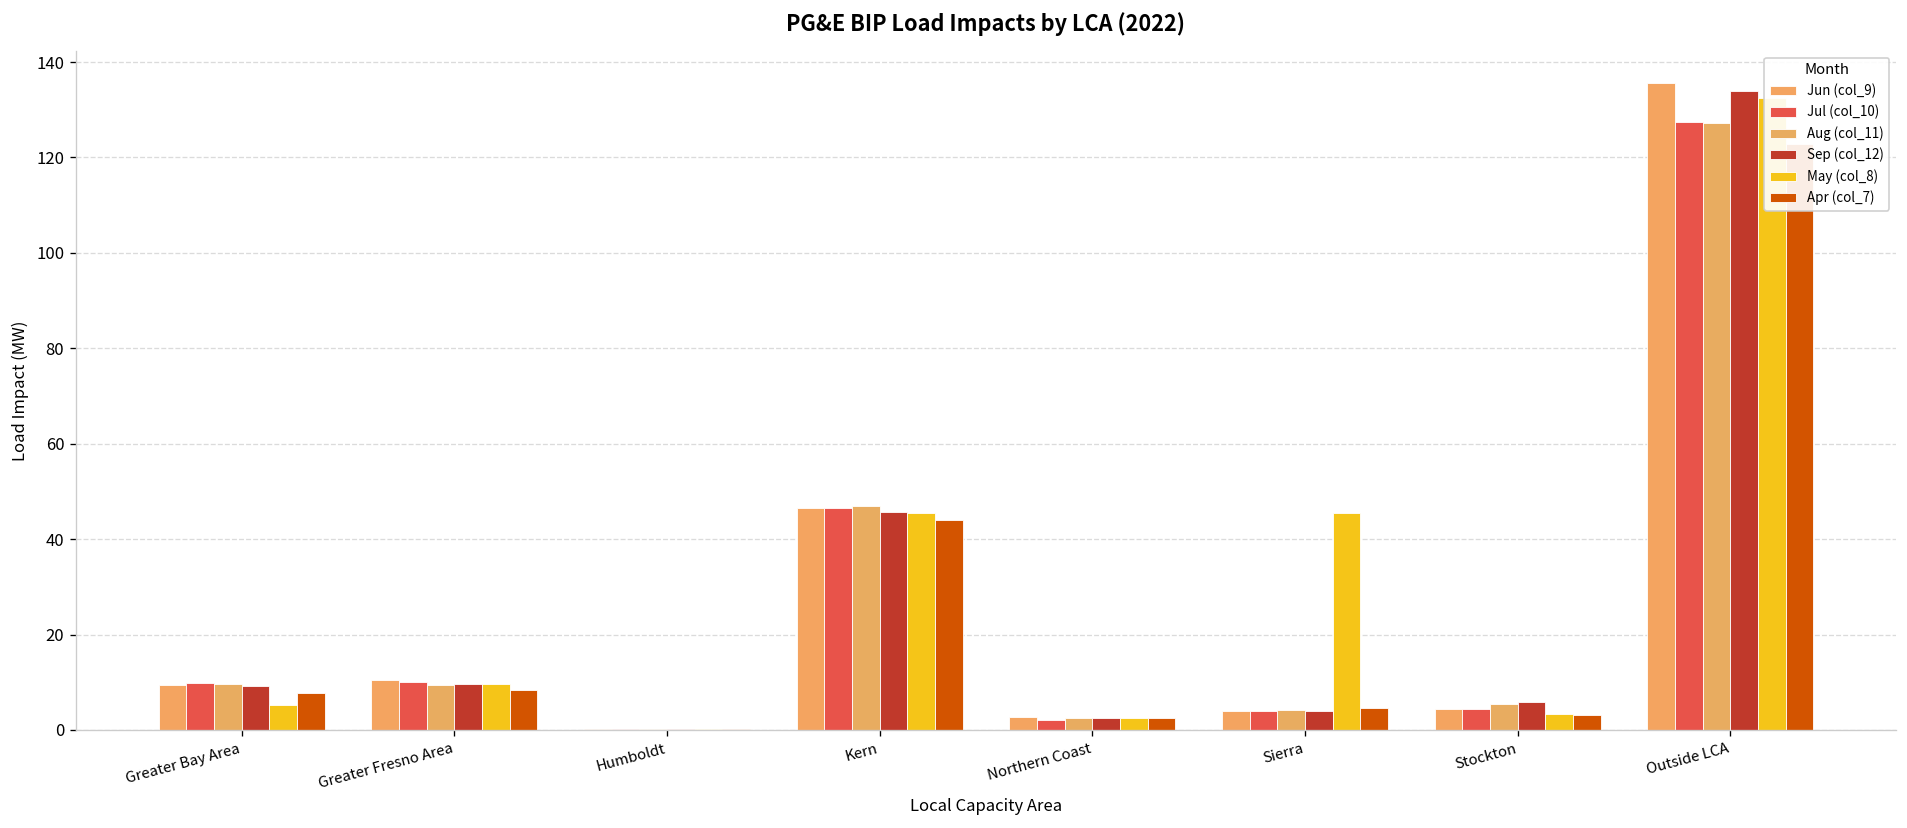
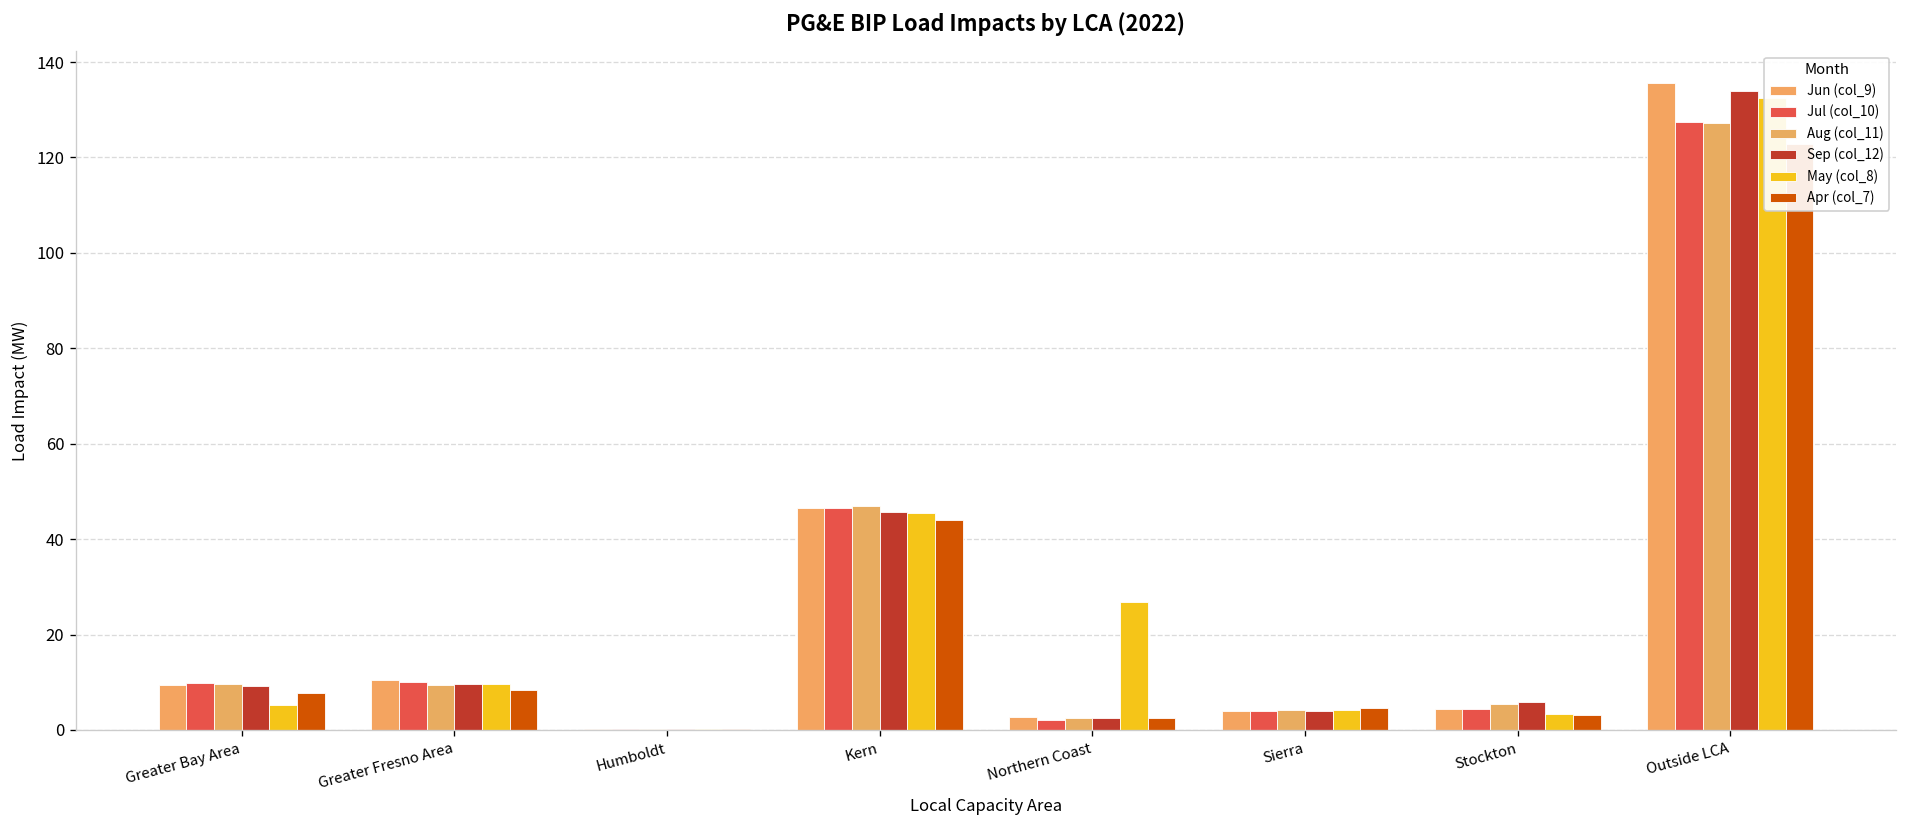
  {
    "May (col_8)": {
      "Greater Bay Area": 5,
      "Greater Fresno Area": 10,
      "Kern": 46,
-     "Northern Coast": 2,
-     "Sierra": 46,
+     "Northern Coast": 27,
+     "Sierra": 4,
      "Stockton": 3
    }
  }
